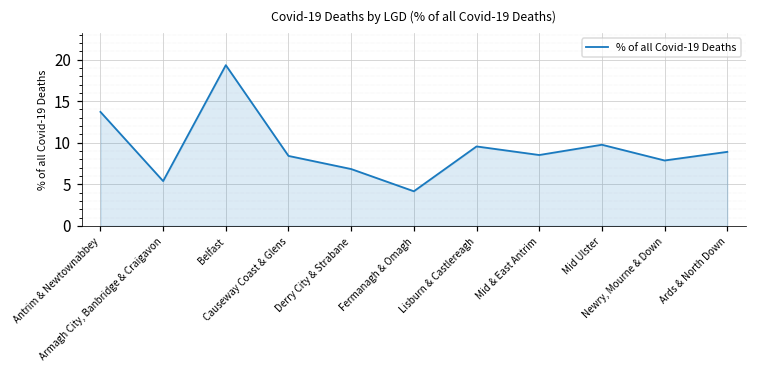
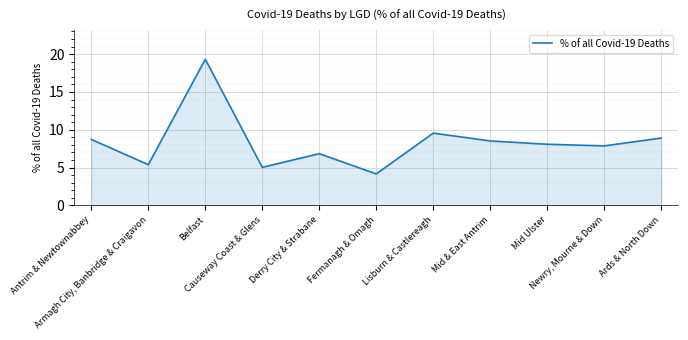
  {
-   "Antrim & Newtownabbey": 14,
+   "Antrim & Newtownabbey": 9,
    "Armagh City, Banbridge & Craigavon": 5,
    "Belfast": 19,
-   "Causeway Coast & Glens": 8,
+   "Causeway Coast & Glens": 5,
    "Derry City & Strabane": 7,
    "Fermanagh & Omagh": 4,
    "Lisburn & Castlereagh": 10,
    "Mid & East Antrim": 9,
-   "Mid Ulster": 10,
+   "Mid Ulster": 8,
    "Newry, Mourne & Down": 8,
    "Ards & North Down": 9
  }
